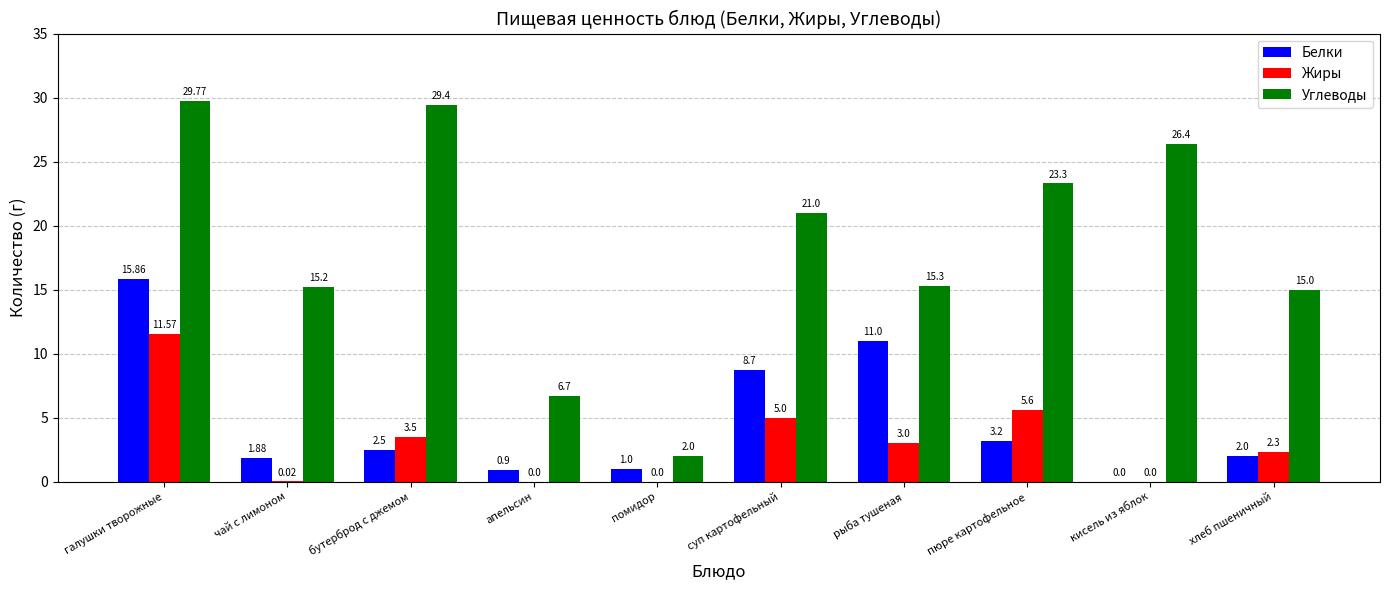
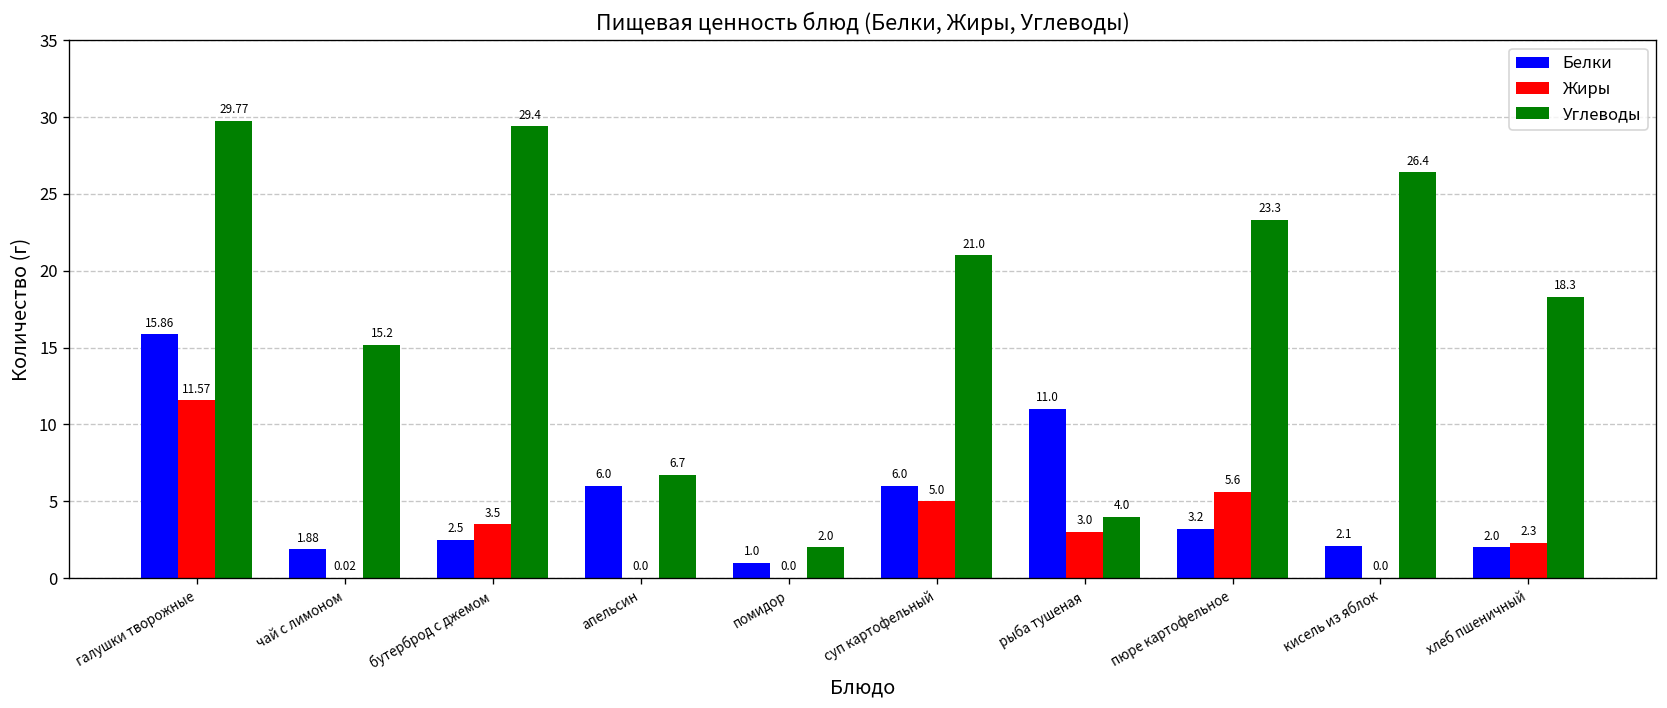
  {
    "Белки": {
      "галушки творожные": 15.86,
      "чай с лимоном": 1.88,
      "бутерброд с джемом": 2.5,
-     "апельсин": 0.9,
+     "апельсин": 6.0,
      "помидор": 1.0,
-     "суп картофельный": 8.7,
+     "суп картофельный": 6.0,
      "рыба тушеная": 11.0,
      "пюре картофельное": 3.2,
-     "кисель из яблок": 0.0,
+     "кисель из яблок": 2.1,
      "хлеб пшеничный": 2.0
    },
    "Жиры": {
      "галушки творожные": 11.57,
      "чай с лимоном": 0.02,
      "бутерброд с джемом": 3.5,
      "апельсин": 0.0,
      "помидор": 0.0,
      "суп картофельный": 5.0,
      "рыба тушеная": 3.0,
      "пюре картофельное": 5.6,
      "кисель из яблок": 0.0,
      "хлеб пшеничный": 2.3
    },
    "Углеводы": {
      "галушки творожные": 29.77,
      "чай с лимоном": 15.2,
      "бутерброд с джемом": 29.4,
      "апельсин": 6.7,
      "помидор": 2.0,
      "суп картофельный": 21.0,
-     "рыба тушеная": 15.3,
+     "рыба тушеная": 4.0,
      "пюре картофельное": 23.3,
      "кисель из яблок": 26.4,
-     "хлеб пшеничный": 15.0
+     "хлеб пшеничный": 18.3
    }
  }
